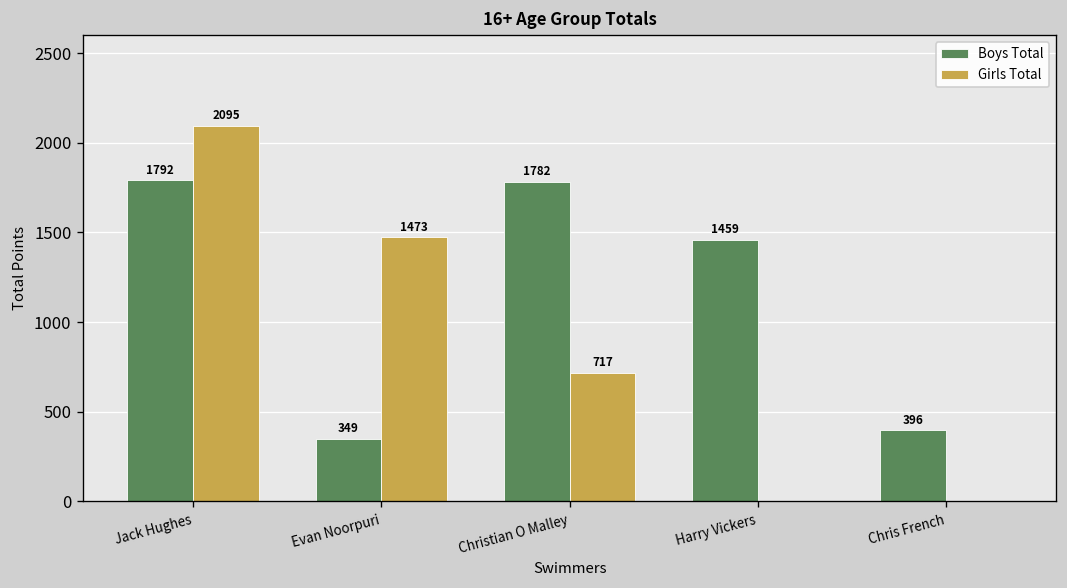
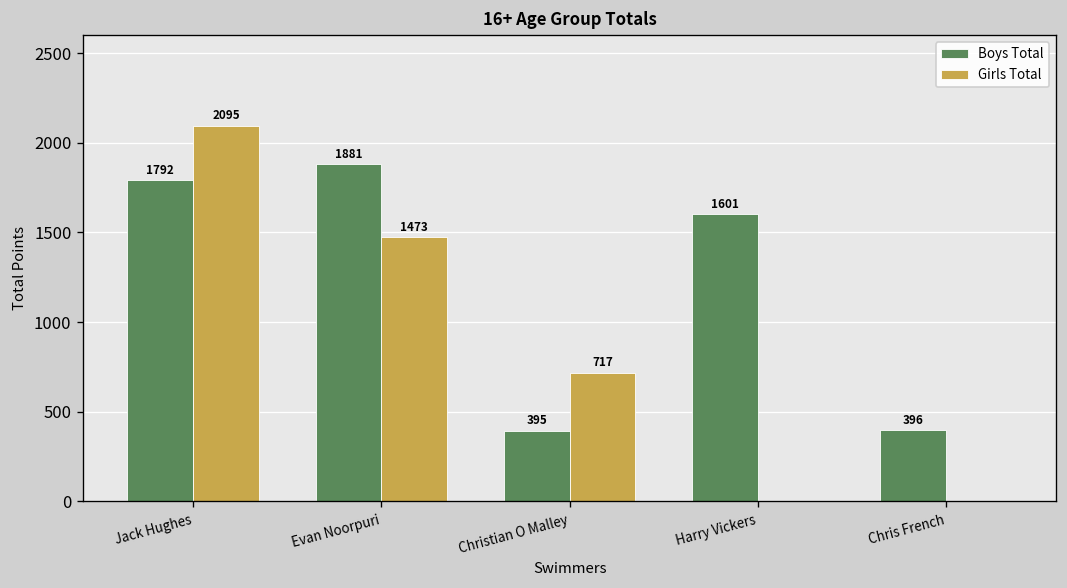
  {
    "Boys Total": {
      "Jack Hughes": 1792,
-     "Evan Noorpuri": 349,
-     "Christian O Malley": 1782,
-     "Harry Vickers": 1459,
+     "Evan Noorpuri": 1881,
+     "Christian O Malley": 395,
+     "Harry Vickers": 1601,
      "Chris French": 396
    },
    "Girls Total": {
      "Jack Hughes": 2095,
      "Evan Noorpuri": 1473,
      "Christian O Malley": 717
    }
  }
